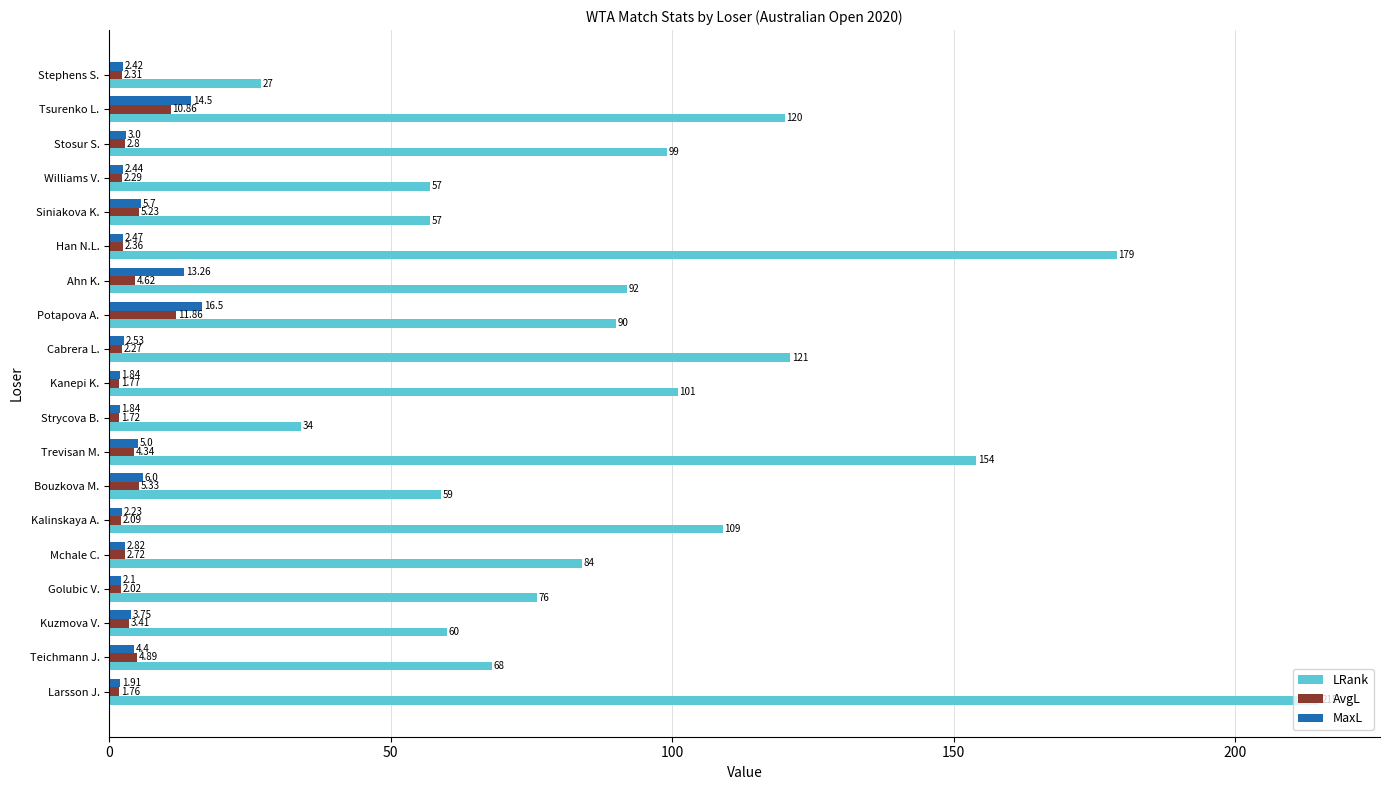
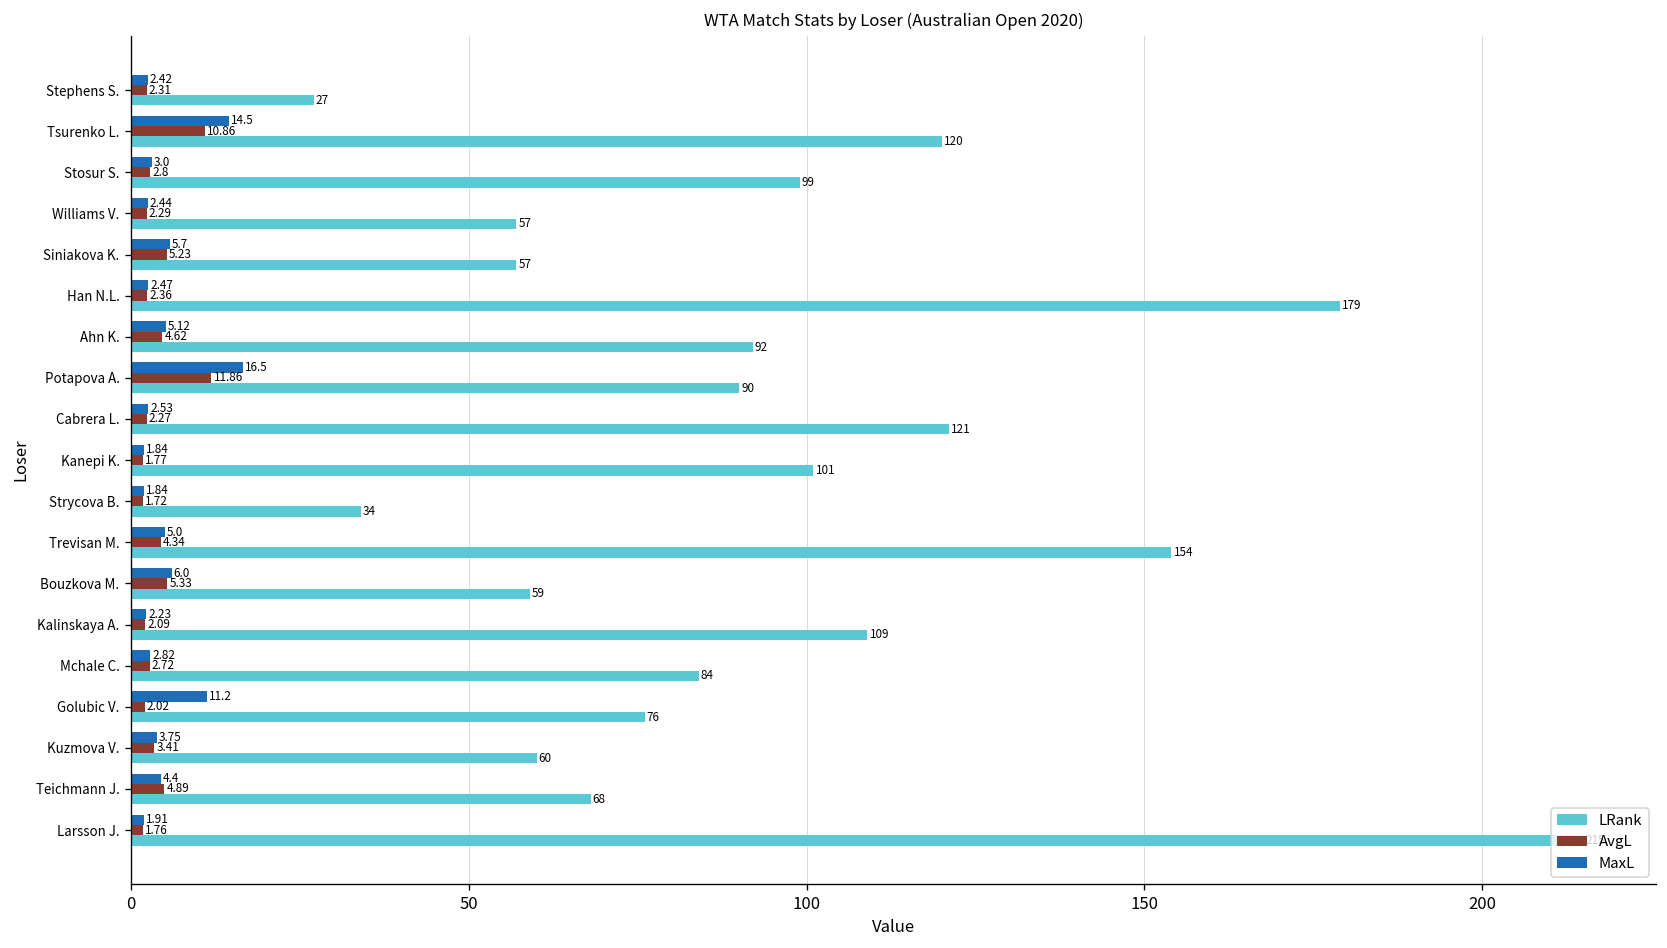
  {
    "LRank": {
      "Stephens S.": 27,
      "Tsurenko L.": 120,
      "Stosur S.": 99,
      "Williams V.": 57,
      "Siniakova K.": 57,
      "Han N.L.": 179,
      "Ahn K.": 92,
      "Potapova A.": 90,
      "Cabrera L.": 121,
      "Kanepi K.": 101,
      "Strycova B.": 34,
      "Trevisan M.": 154,
      "Bouzkova M.": 59,
      "Kalinskaya A.": 109,
      "Mchale C.": 84,
      "Golubic V.": 76,
      "Kuzmova V.": 60,
      "Teichmann J.": 68
    },
    "AvgL": {
      "Stephens S.": 2.31,
      "Tsurenko L.": 10.86,
      "Stosur S.": 2.8,
      "Williams V.": 2.29,
      "Siniakova K.": 5.23,
      "Han N.L.": 2.36,
      "Ahn K.": 4.62,
      "Potapova A.": 11.86,
      "Cabrera L.": 2.27,
      "Kanepi K.": 1.77,
      "Strycova B.": 1.72,
      "Trevisan M.": 4.34,
      "Bouzkova M.": 5.33,
      "Kalinskaya A.": 2.09,
      "Mchale C.": 2.72,
      "Golubic V.": 2.02,
      "Kuzmova V.": 3.41,
      "Teichmann J.": 4.89,
      "Larsson J.": 1.76
    },
    "MaxL": {
      "Stephens S.": 2.42,
      "Tsurenko L.": 14.5,
      "Stosur S.": 3.0,
      "Williams V.": 2.44,
      "Siniakova K.": 5.7,
      "Han N.L.": 2.47,
-     "Ahn K.": 13.26,
+     "Ahn K.": 5.12,
      "Potapova A.": 16.5,
      "Cabrera L.": 2.53,
      "Kanepi K.": 1.84,
      "Strycova B.": 1.84,
      "Trevisan M.": 5.0,
      "Bouzkova M.": 6.0,
      "Kalinskaya A.": 2.23,
      "Mchale C.": 2.82,
-     "Golubic V.": 2.1,
+     "Golubic V.": 11.2,
      "Kuzmova V.": 3.75,
      "Teichmann J.": 4.4,
      "Larsson J.": 1.91
    }
  }
